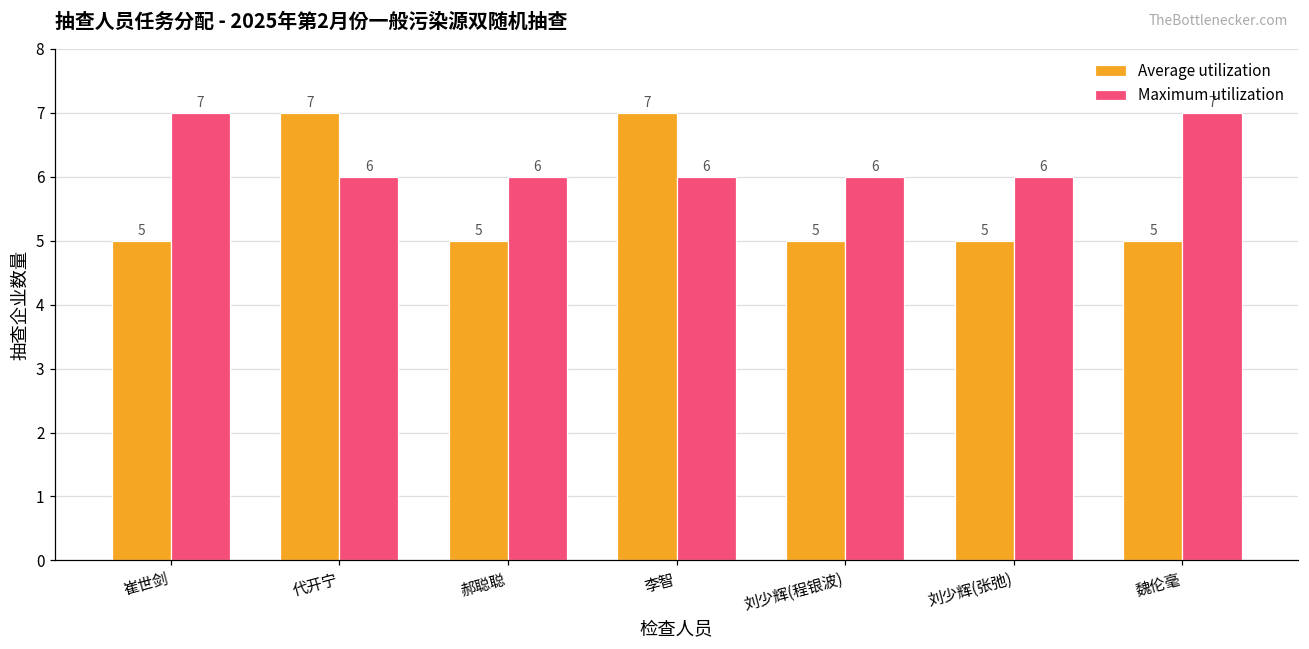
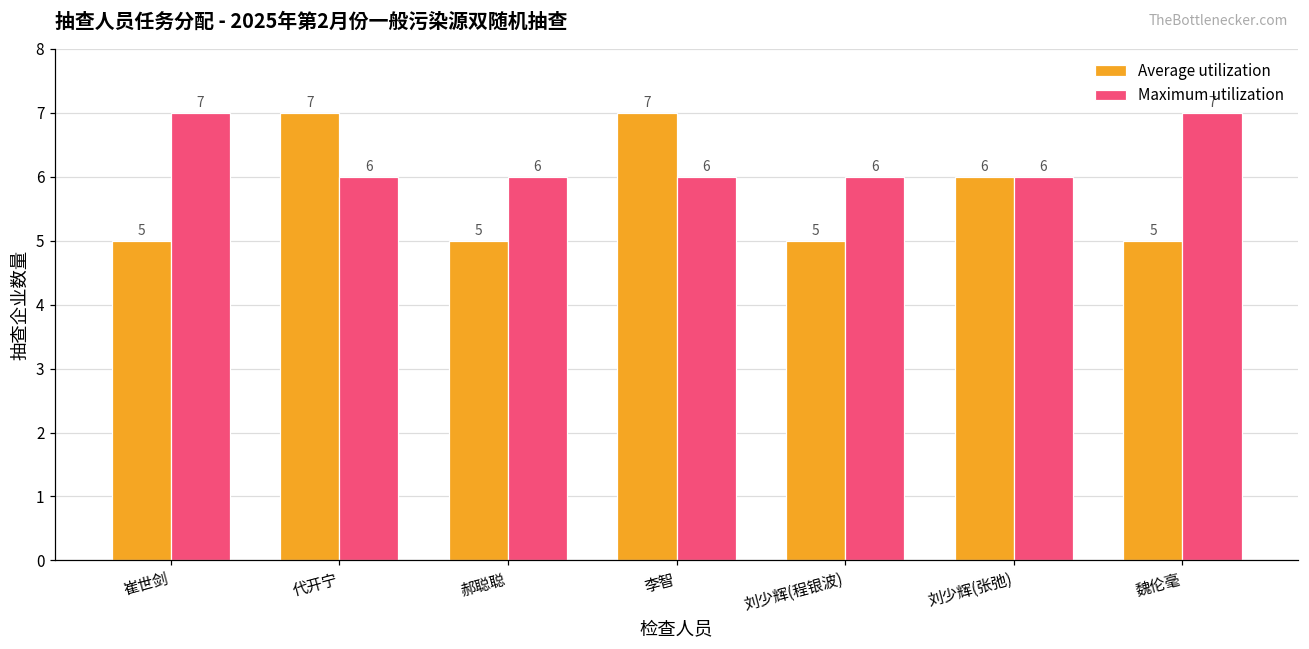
  {
    "Average utilization": {
      "崔世剑": 5,
      "代开宁": 7,
      "郝聪聪": 5,
      "李智": 7,
      "刘少辉(程银波)": 5,
-     "刘少辉(张弛)": 5,
+     "刘少辉(张弛)": 6,
      "魏伦毫": 5
    },
    "Maximum utilization": {
      "崔世剑": 7,
      "代开宁": 6,
      "郝聪聪": 6,
      "李智": 6,
      "刘少辉(程银波)": 6,
      "刘少辉(张弛)": 6,
      "魏伦毫": 7
    }
  }
